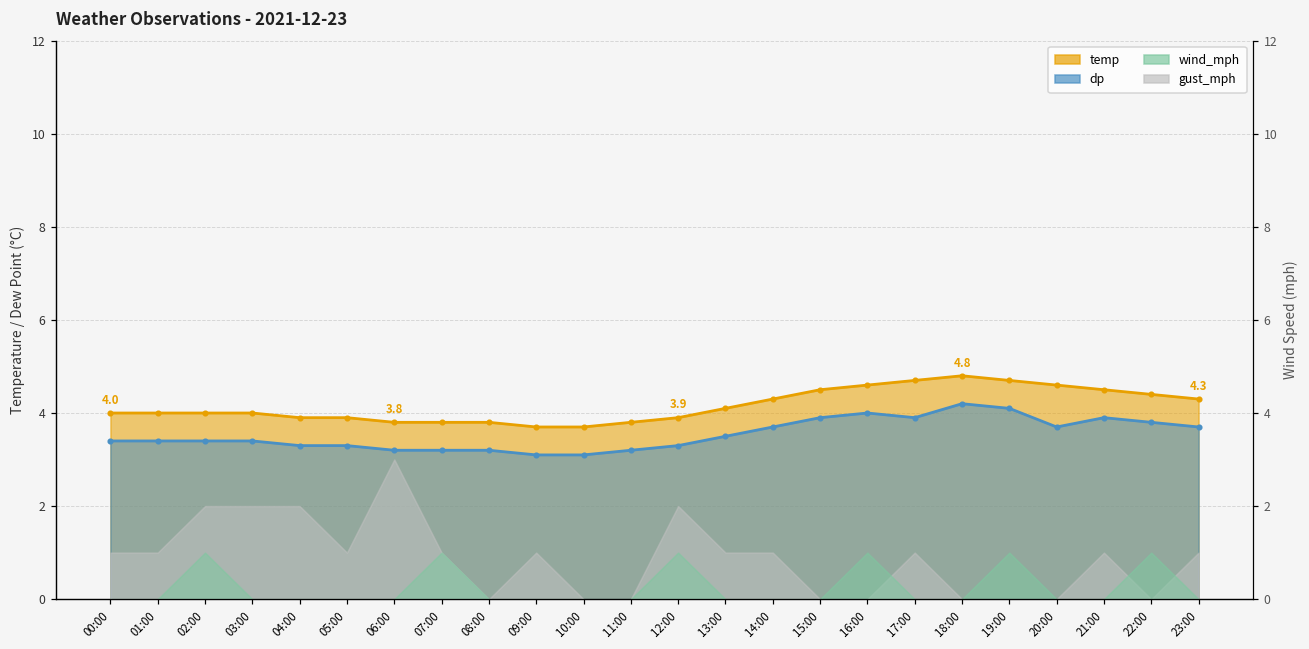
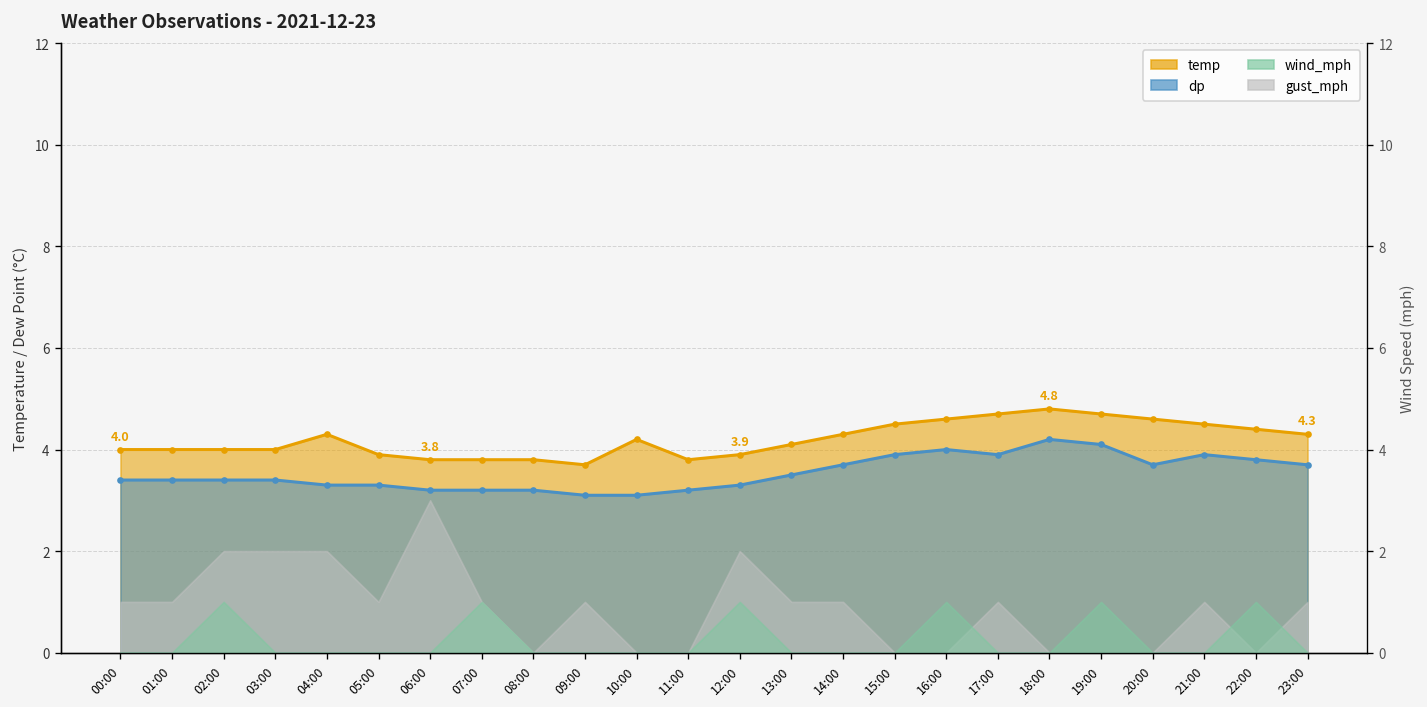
  {
    "temp": {
      "01:00": 4.0,
      "02:00": 4.0,
      "03:00": 4.0,
-     "04:00": 3.9,
+     "04:00": 4.3,
      "05:00": 3.9,
      "07:00": 3.8,
      "08:00": 3.8,
      "09:00": 3.7,
-     "10:00": 3.7,
+     "10:00": 4.2,
      "11:00": 3.8,
      "13:00": 4.1,
      "14:00": 4.3,
      "15:00": 4.5,
      "16:00": 4.6,
      "17:00": 4.7,
      "19:00": 4.7,
      "20:00": 4.6,
      "21:00": 4.5,
      "22:00": 4.4
    },
    "dp": {
      "00:00": 3.4,
      "01:00": 3.4,
      "02:00": 3.4,
      "03:00": 3.4,
      "04:00": 3.3,
      "05:00": 3.3,
      "06:00": 3.2,
      "07:00": 3.2,
      "08:00": 3.2,
      "09:00": 3.1,
      "10:00": 3.1,
      "11:00": 3.2,
      "12:00": 3.3,
      "13:00": 3.5,
      "14:00": 3.7,
      "15:00": 3.9,
      "16:00": 4.0,
      "17:00": 3.9,
      "18:00": 4.2,
      "19:00": 4.1,
      "20:00": 3.7,
      "21:00": 3.9,
      "22:00": 3.8,
      "23:00": 3.7
    },
    "gust_mph": {
      "00:00": 1.0,
      "01:00": 1.0,
      "02:00": 2.0,
      "03:00": 2.0,
      "04:00": 2.0,
      "05:00": 1.0,
      "06:00": 3.0,
      "09:00": 1.0,
      "12:00": 2.0,
      "13:00": 1.0,
      "14:00": 1.0,
      "16:00": 0.0,
      "17:00": 1.0,
      "19:00": 0.0,
      "21:00": 1.0,
      "22:00": 0.0,
      "23:00": 1.0
    },
    "wind_mph": {
      "00:00": 0.0,
      "01:00": 0.0,
      "02:00": 1.0,
      "03:00": 0.0,
      "04:00": 0.0,
      "05:00": 0.0,
      "06:00": 0.0,
      "09:00": 0.0,
      "12:00": 1.0,
      "13:00": 0.0,
      "14:00": 0.0,
      "16:00": 1.0,
      "17:00": 0.0,
      "19:00": 1.0,
      "21:00": 0.0,
      "22:00": 1.0,
      "23:00": 0.0
    }
  }
